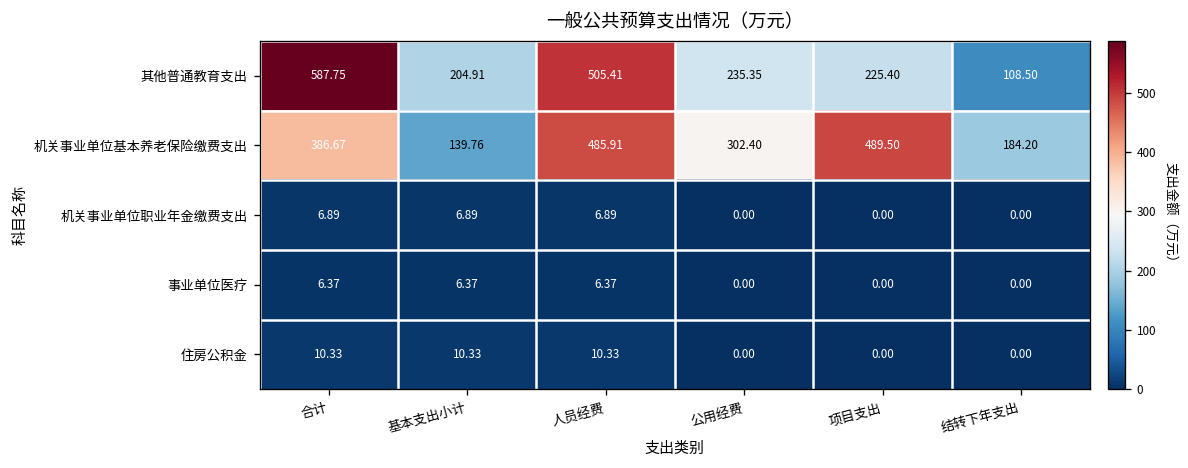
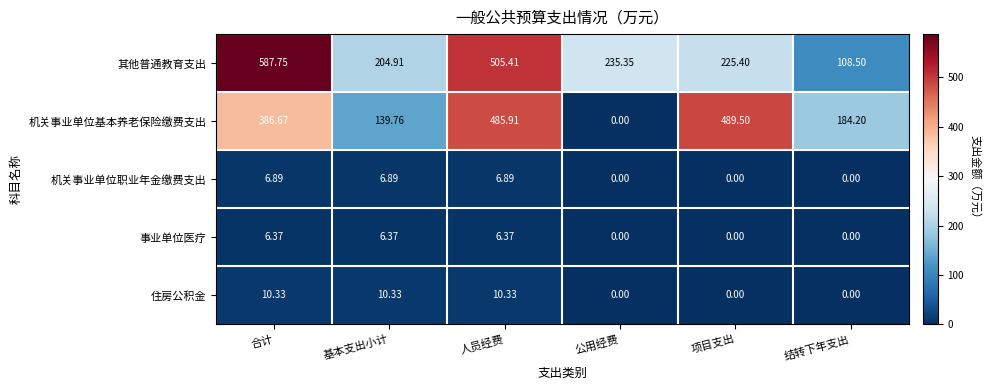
  {
    "其他普通教育支出": {
      "合计": 587.75,
      "基本支出小计": 204.91,
      "人员经费": 505.41,
      "公用经费": 235.35,
      "项目支出": 225.40,
      "结转下年支出": 108.50
    },
    "机关事业单位基本养老保险缴费支出": {
      "合计": 386.67,
      "基本支出小计": 139.76,
      "人员经费": 485.91,
-     "公用经费": 302.40,
+     "公用经费": 0.00,
      "项目支出": 489.50,
      "结转下年支出": 184.20
    },
    "机关事业单位职业年金缴费支出": {
      "合计": 6.89,
      "基本支出小计": 6.89,
      "人员经费": 6.89,
      "公用经费": 0.00,
      "项目支出": 0.00,
      "结转下年支出": 0.00
    },
    "事业单位医疗": {
      "合计": 6.37,
      "基本支出小计": 6.37,
      "人员经费": 6.37,
      "公用经费": 0.00,
      "项目支出": 0.00,
      "结转下年支出": 0.00
    },
    "住房公积金": {
      "合计": 10.33,
      "基本支出小计": 10.33,
      "人员经费": 10.33,
      "公用经费": 0.00,
      "项目支出": 0.00,
      "结转下年支出": 0.00
    }
  }
